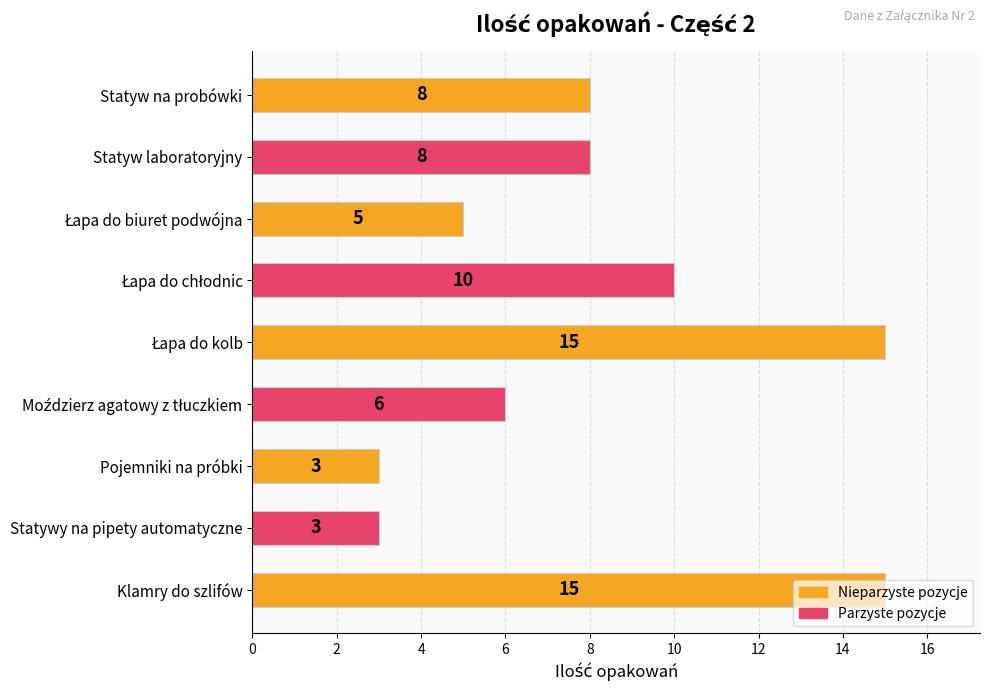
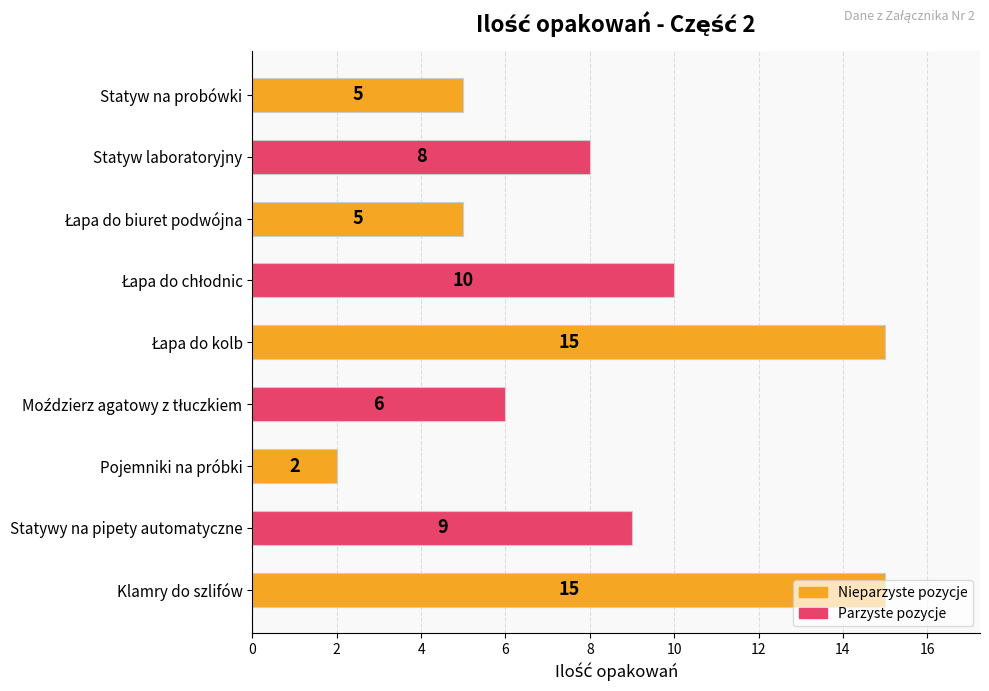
  {
-   "Statyw na probówki": 8,
+   "Statyw na probówki": 5,
    "Statyw laboratoryjny": 8,
    "Łapa do biuret podwójna": 5,
    "Łapa do chłodnic": 10,
    "Łapa do kolb": 15,
    "Moździerz agatowy z tłuczkiem": 6,
-   "Pojemniki na próbki": 3,
-   "Statywy na pipety automatyczne": 3
+   "Pojemniki na próbki": 2,
+   "Statywy na pipety automatyczne": 9
  }
